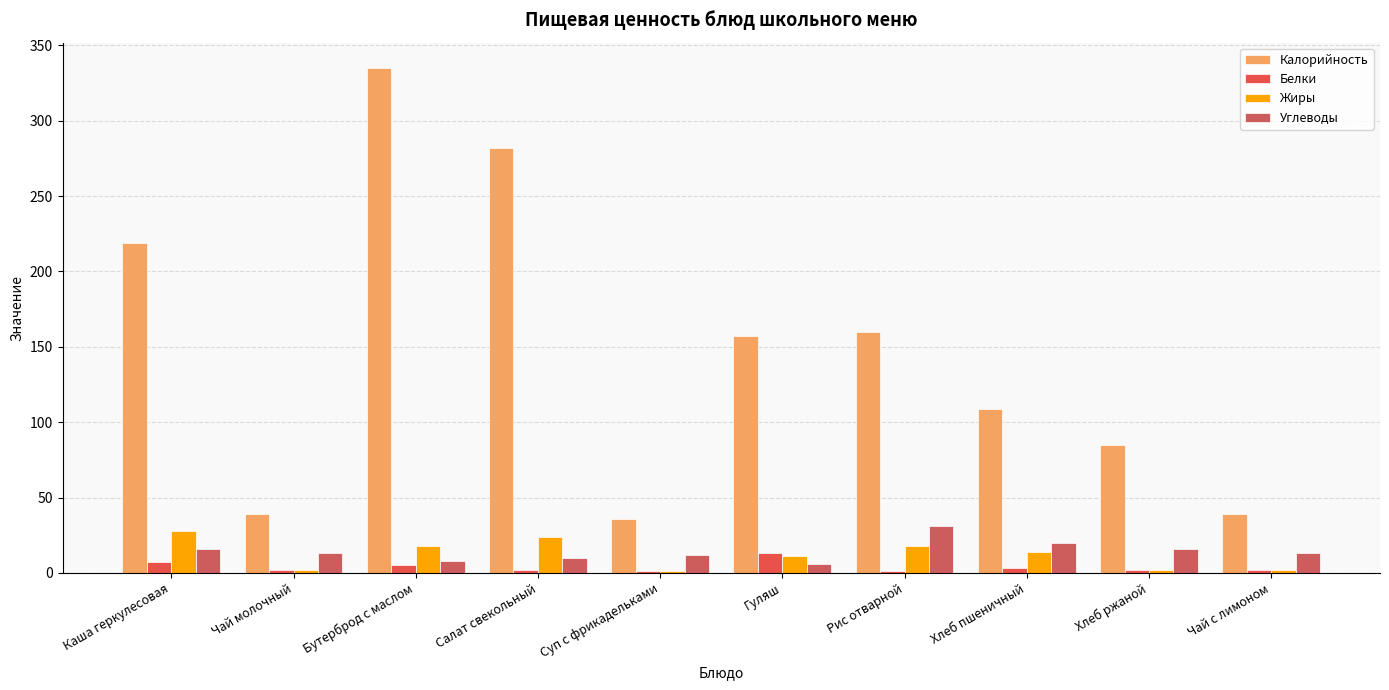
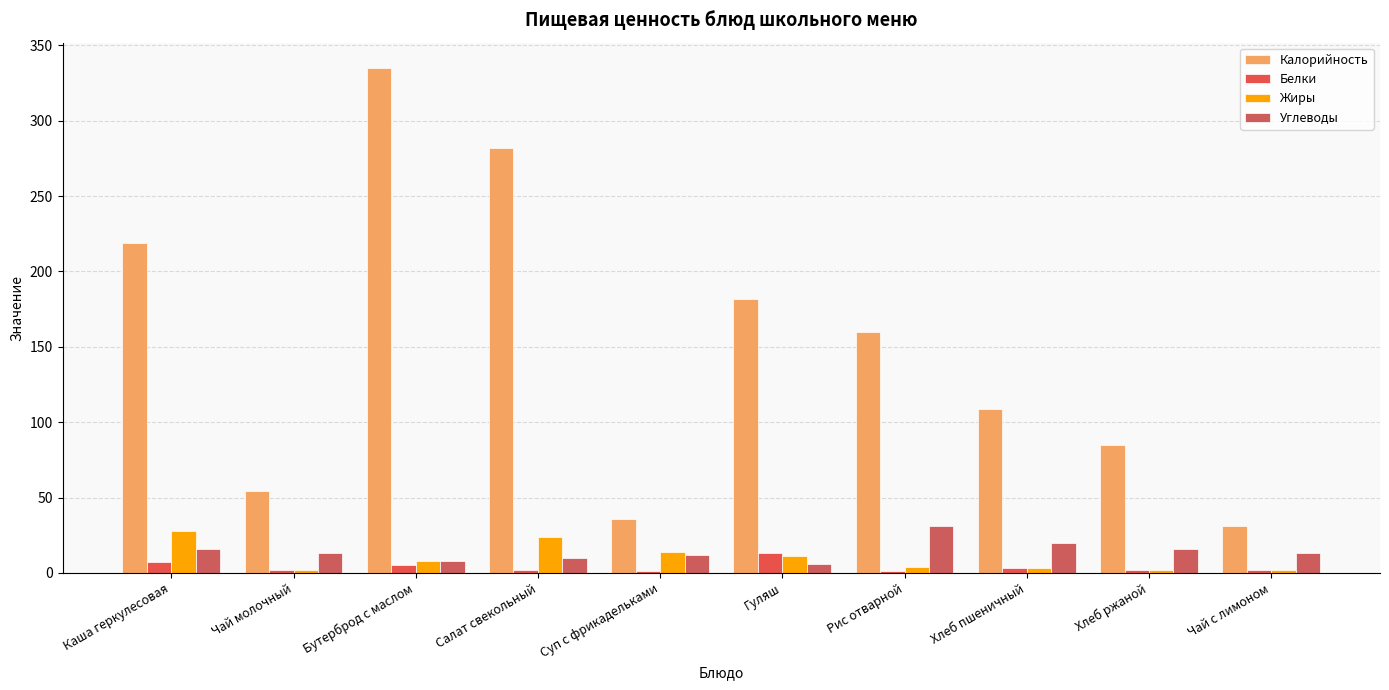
  {
    "Калорийность": {
      "Каша геркулесовая": 219,
-     "Чай молочный": 39,
+     "Чай молочный": 54,
      "Бутерброд с маслом": 335,
      "Салат свекольный": 282,
      "Суп с фрикадельками": 36,
-     "Гуляш": 157,
+     "Гуляш": 182,
      "Рис отварной": 160,
      "Хлеб пшеничный": 109,
      "Хлеб ржаной": 85,
-     "Чай с лимоном": 39
+     "Чай с лимоном": 31
    },
    "Жиры": {
      "Каша геркулесовая": 28,
      "Чай молочный": 2,
-     "Бутерброд с маслом": 18,
+     "Бутерброд с маслом": 8,
      "Салат свекольный": 24,
-     "Суп с фрикадельками": 1,
+     "Суп с фрикадельками": 14,
      "Гуляш": 11,
-     "Рис отварной": 18,
-     "Хлеб пшеничный": 14,
+     "Рис отварной": 4,
+     "Хлеб пшеничный": 3,
      "Хлеб ржаной": 2,
      "Чай с лимоном": 2
    }
  }
